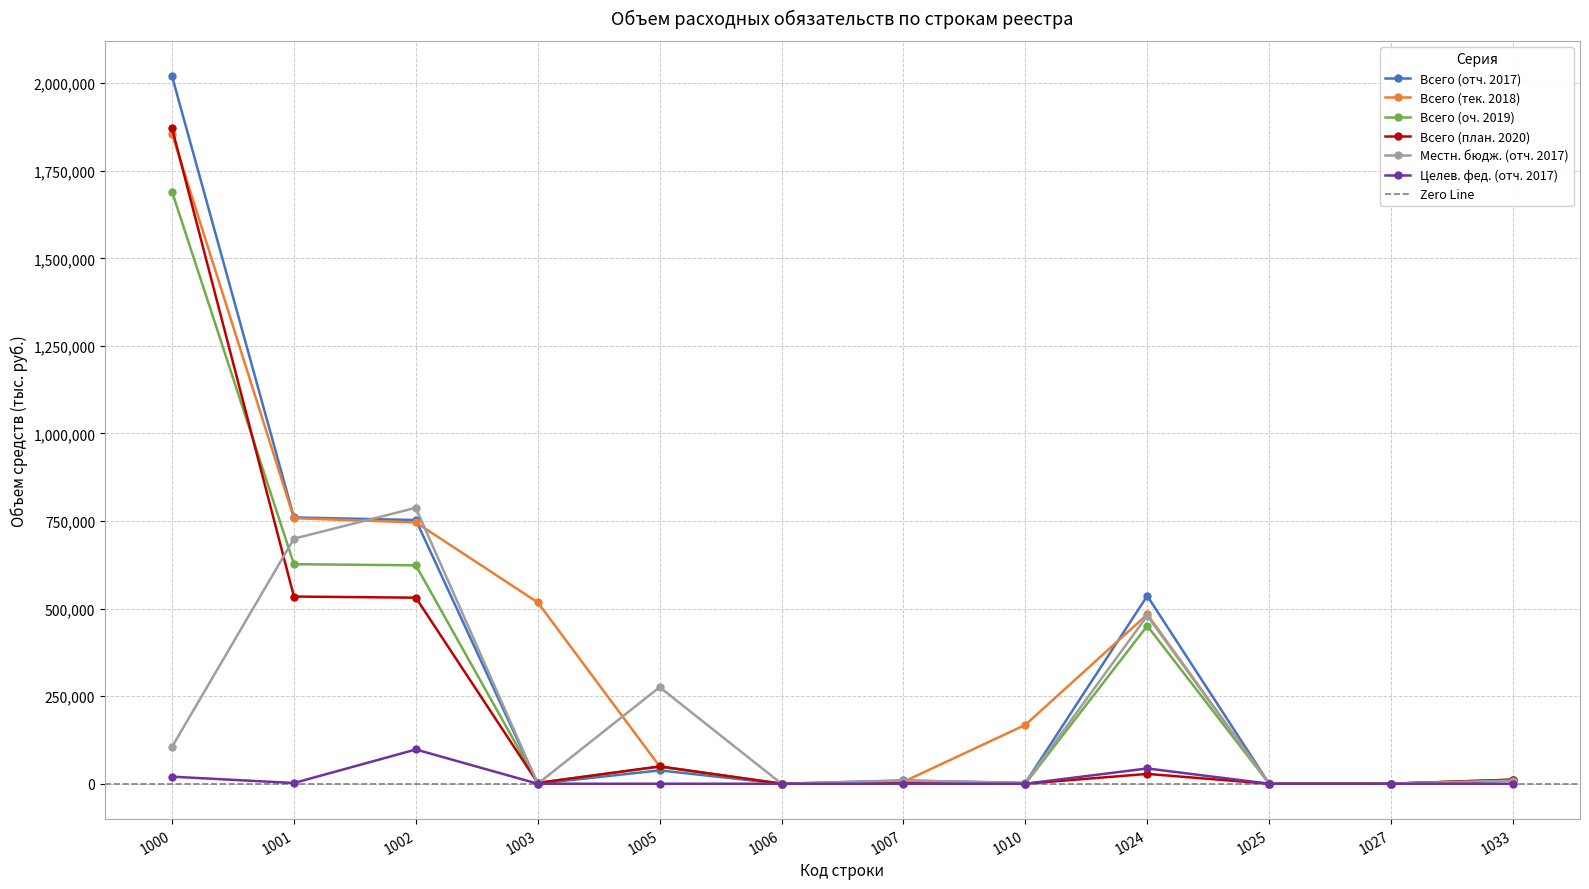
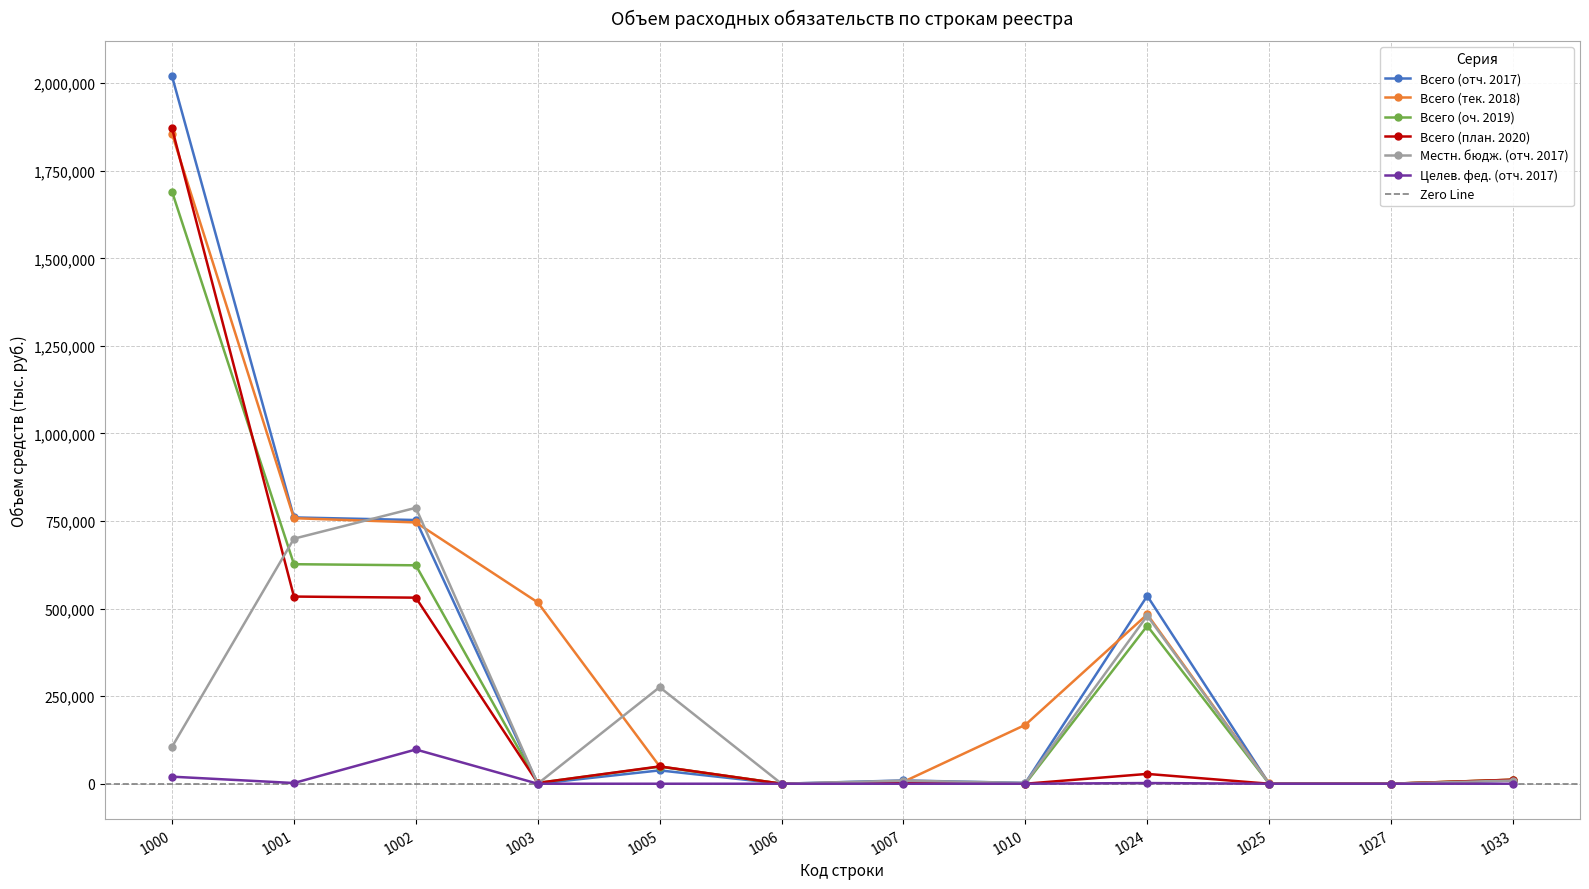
  {
    "Всего (отч. 2017)": {
      "1000": "2,020,000",
      "1005": "40,000",
      "1024": "540,000"
    },
    "Всего (тек. 2018)": {
      "1000": "1,860,000",
      "1003": "520,000",
      "1010": "170,000"
    },
    "Всего (оч. 2019)": {
      "1000": "1,690,000",
      "1001": "630,000",
      "1002": "620,000",
      "1024": "450,000"
    },
    "Всего (план. 2020)": {
      "1000": "1,870,000",
      "1001": "530,000",
      "1002": "530,000",
      "1024": "30,000"
    },
    "Местн. бюдж. (отч. 2017)": {
      "1000": "110,000",
      "1001": "700,000",
      "1002": "790,000",
      "1005": "280,000"
    },
    "Целев. фед. (отч. 2017)": {
      "1000": "20,000",
      "1001": "0",
      "1002": "100,000",
      "1005": "0",
-     "1024": "40,000",
+     "1024": "0",
      "1033": "0"
    }
  }
